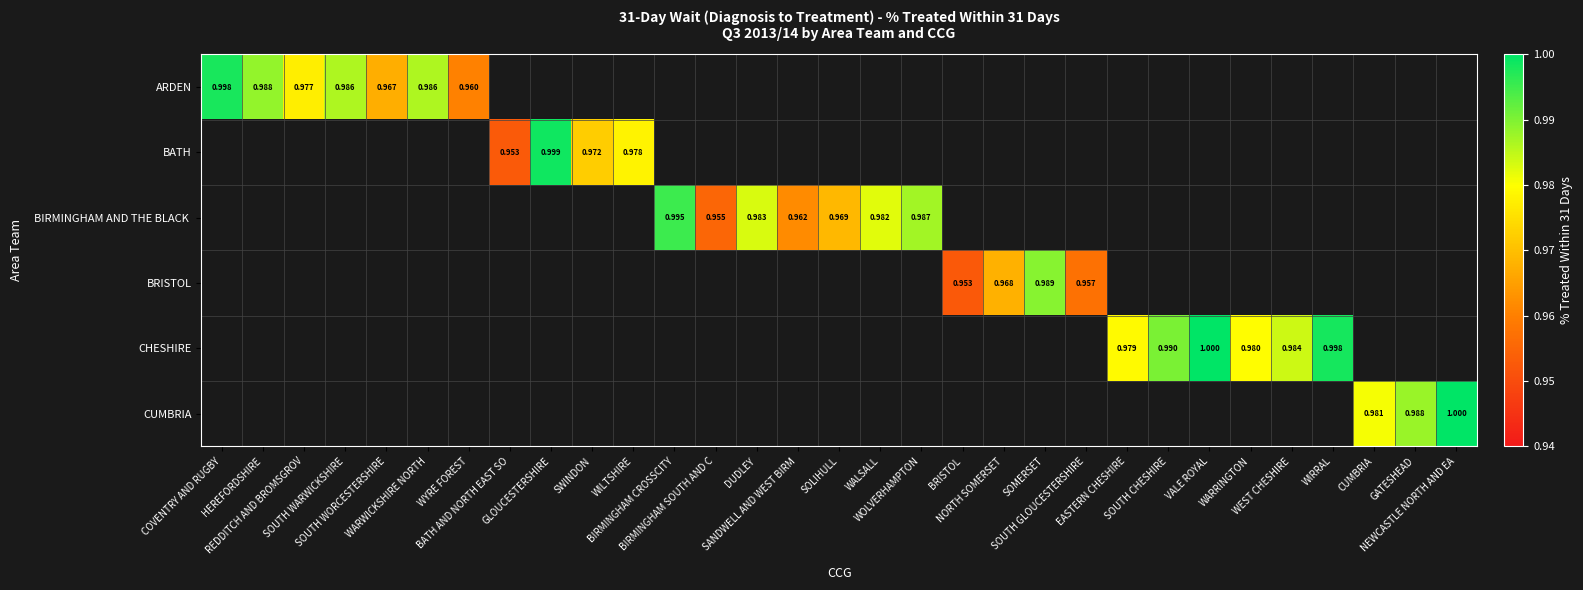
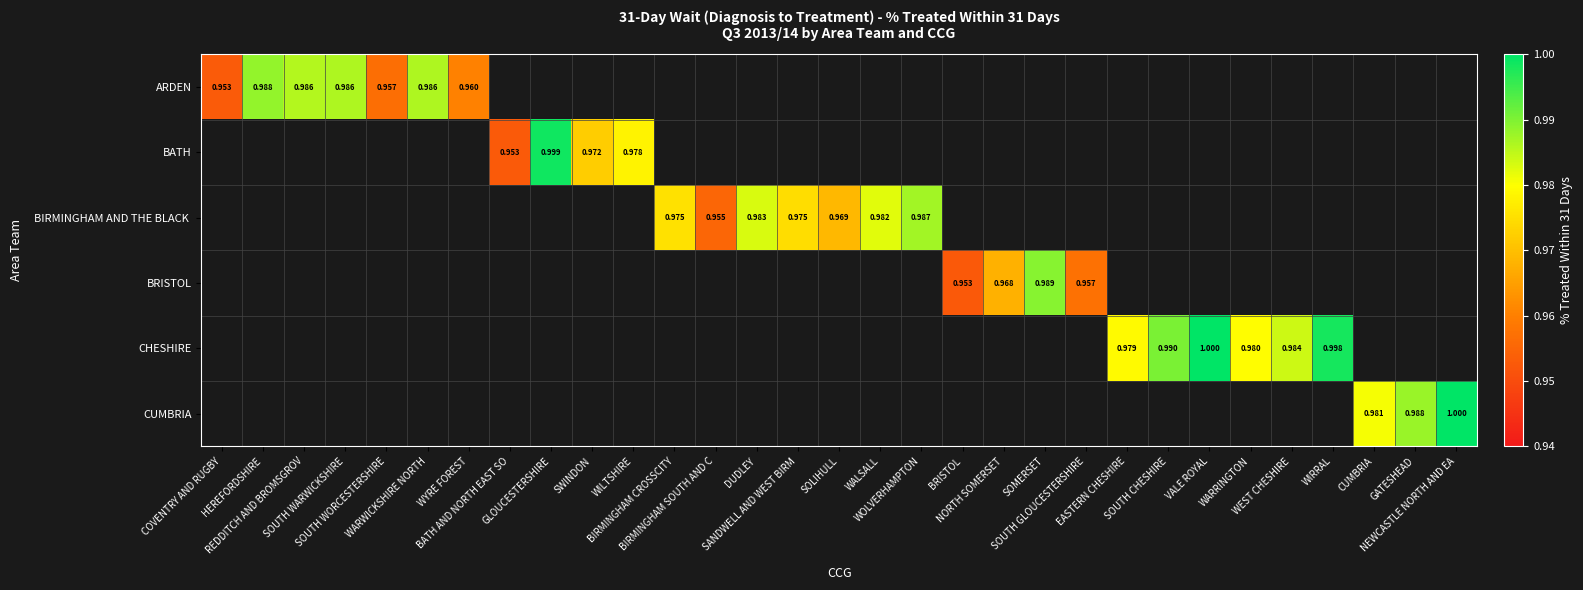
  {
    "ARDEN": {
-     "COVENTRY AND RUGBY": 0.998,
+     "COVENTRY AND RUGBY": 0.953,
      "HEREFORDSHIRE": 0.988,
-     "REDDITCH AND BROMSGROV": 0.977,
+     "REDDITCH AND BROMSGROV": 0.986,
      "SOUTH WARWICKSHIRE": 0.986,
-     "SOUTH WORCESTERSHIRE": 0.967,
+     "SOUTH WORCESTERSHIRE": 0.957,
      "WARWICKSHIRE NORTH": 0.986,
      "WYRE FOREST": 0.960
    },
    "BATH": {
      "BATH AND NORTH EAST SO": 0.953,
      "GLOUCESTERSHIRE": 0.999,
      "SWINDON": 0.972,
      "WILTSHIRE": 0.978
    },
    "BIRMINGHAM AND THE BLACK": {
-     "BIRMINGHAM CROSSCITY": 0.995,
+     "BIRMINGHAM CROSSCITY": 0.975,
      "BIRMINGHAM SOUTH AND C": 0.955,
      "DUDLEY": 0.983,
-     "SANDWELL AND WEST BIRM": 0.962,
+     "SANDWELL AND WEST BIRM": 0.975,
      "SOLIHULL": 0.969,
      "WALSALL": 0.982,
      "WOLVERHAMPTON": 0.987
    },
    "BRISTOL": {
      "BRISTOL": 0.953,
      "NORTH SOMERSET": 0.968,
      "SOMERSET": 0.989,
      "SOUTH GLOUCESTERSHIRE": 0.957
    },
    "CHESHIRE": {
      "EASTERN CHESHIRE": 0.979,
      "SOUTH CHESHIRE": 0.990,
      "VALE ROYAL": 1.000,
      "WARRINGTON": 0.980,
      "WEST CHESHIRE": 0.984,
      "WIRRAL": 0.998
    },
    "CUMBRIA": {
      "CUMBRIA": 0.981,
      "GATESHEAD": 0.988,
      "NEWCASTLE NORTH AND EA": 1.000
    }
  }
